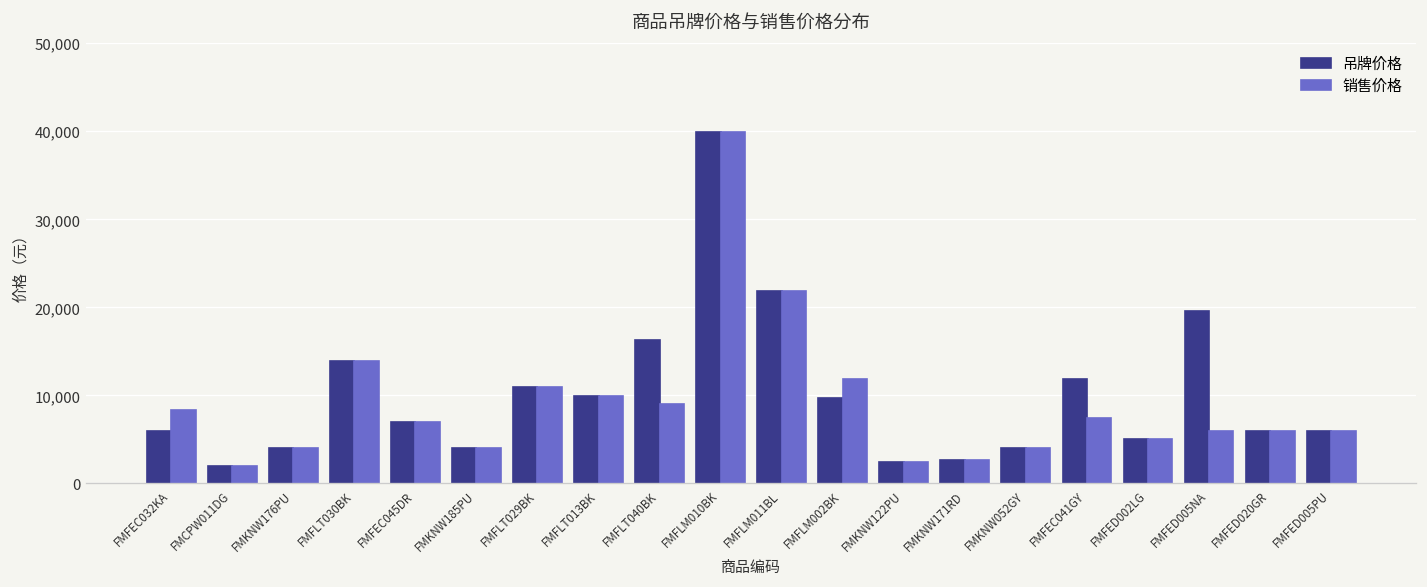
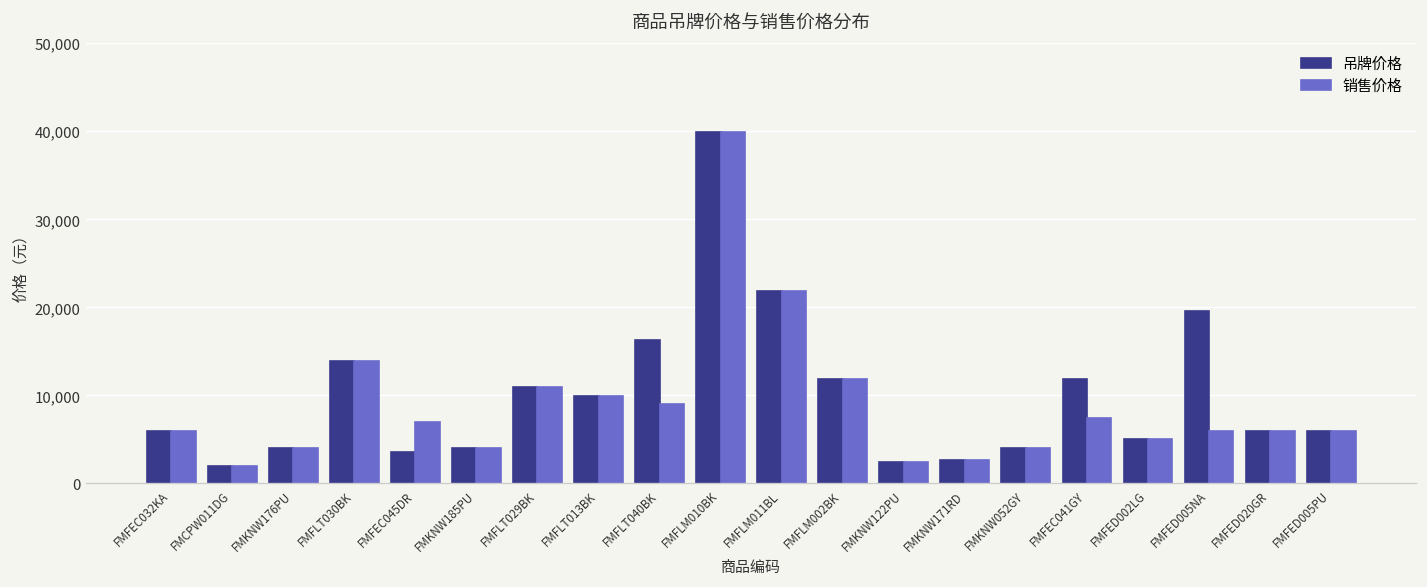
  {
    "吊牌价格": {
      "FMFEC032KA": "6,000",
      "FMCPW011DG": "2,000",
      "FMKNW176PU": "4,000",
      "FMFLT030BK": "14,000",
-     "FMFEC045DR": "7,000",
+     "FMFEC045DR": "4,000",
      "FMKNW185PU": "4,000",
      "FMFLT029BK": "11,000",
      "FMFLT013BK": "10,000",
      "FMFLT040BK": "16,000",
      "FMFLM010BK": "40,000",
      "FMFLM011BL": "22,000",
-     "FMFLM002BK": "10,000",
+     "FMFLM002BK": "12,000",
      "FMKNW122PU": "2,000",
      "FMKNW171RD": "3,000",
      "FMKNW052GY": "4,000",
      "FMFEC041GY": "12,000",
      "FMFED002LG": "5,000",
      "FMFED005NA": "20,000",
      "FMFED020GR": "6,000",
      "FMFED005PU": "6,000"
    },
    "销售价格": {
-     "FMFEC032KA": "8,000",
+     "FMFEC032KA": "6,000",
      "FMCPW011DG": "2,000",
      "FMKNW176PU": "4,000",
      "FMFLT030BK": "14,000",
      "FMFEC045DR": "7,000",
      "FMKNW185PU": "4,000",
      "FMFLT029BK": "11,000",
      "FMFLT013BK": "10,000",
      "FMFLT040BK": "9,000",
      "FMFLM010BK": "40,000",
      "FMFLM011BL": "22,000",
      "FMFLM002BK": "12,000",
      "FMKNW122PU": "2,000",
      "FMKNW171RD": "3,000",
      "FMKNW052GY": "4,000",
      "FMFEC041GY": "7,000",
      "FMFED002LG": "5,000",
      "FMFED005NA": "6,000",
      "FMFED020GR": "6,000",
      "FMFED005PU": "6,000"
    }
  }
